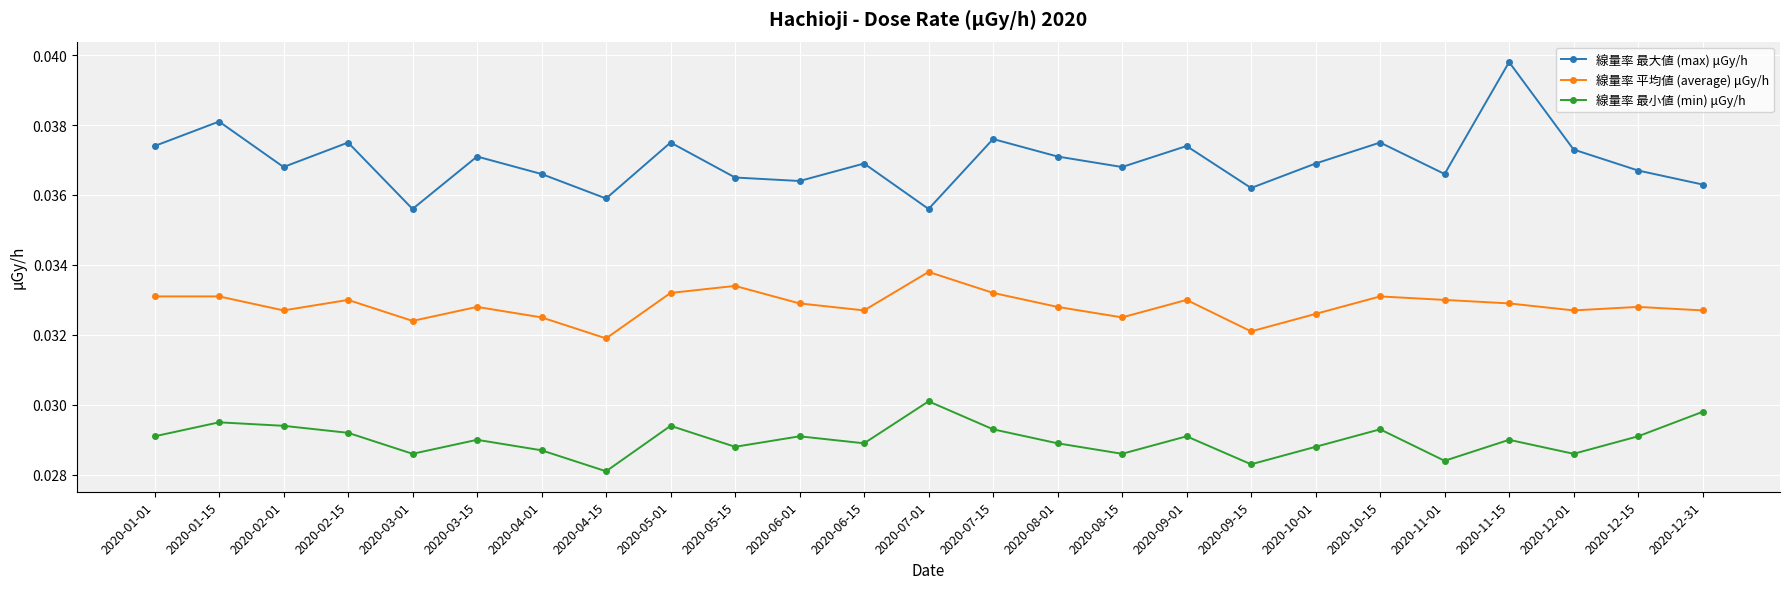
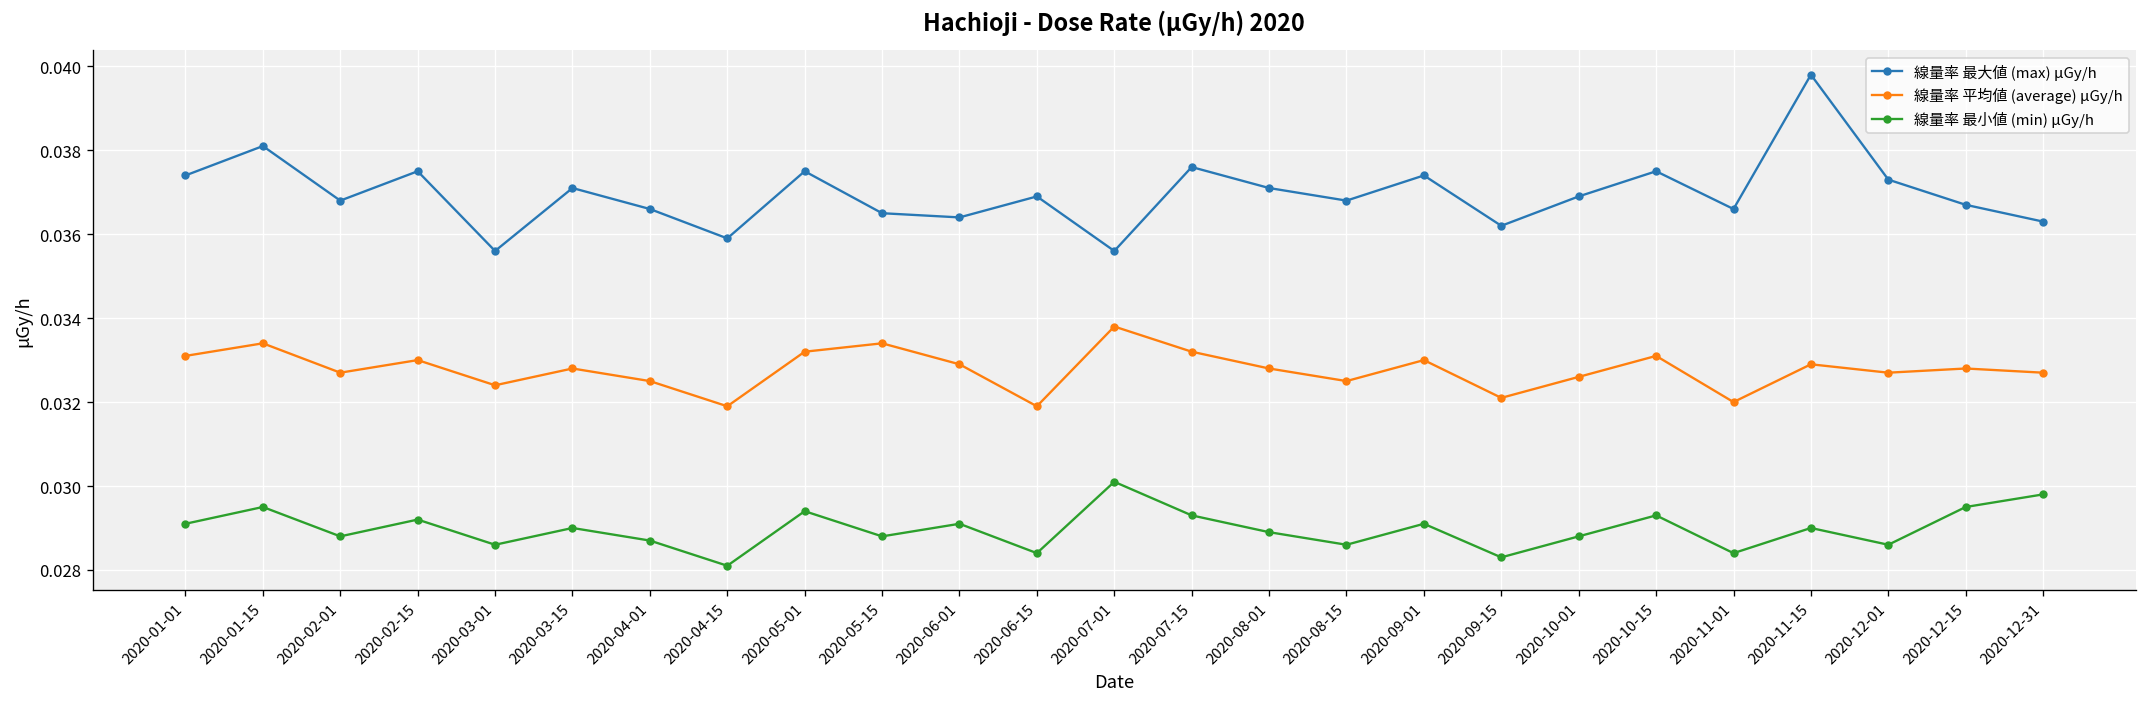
  {
    "線量率 最大値 (max) μGy/h": {
      "2020-01-01": 0.0374,
      "2020-01-15": 0.0381,
      "2020-02-01": 0.0368,
      "2020-02-15": 0.0375,
      "2020-03-01": 0.0356,
      "2020-03-15": 0.0371,
      "2020-04-01": 0.0366,
      "2020-04-15": 0.0359,
      "2020-05-01": 0.0375,
      "2020-05-15": 0.0365,
      "2020-06-01": 0.0364,
      "2020-06-15": 0.0369,
      "2020-07-01": 0.0356,
      "2020-07-15": 0.0376,
      "2020-08-01": 0.0371,
      "2020-08-15": 0.0368,
      "2020-09-01": 0.0374,
      "2020-09-15": 0.0362,
      "2020-10-01": 0.0369,
      "2020-10-15": 0.0375,
      "2020-11-01": 0.0366,
      "2020-11-15": 0.0398,
      "2020-12-01": 0.0373,
      "2020-12-15": 0.0367,
      "2020-12-31": 0.0363
    },
    "線量率 平均値 (average) μGy/h": {
      "2020-01-01": 0.0331,
-     "2020-01-15": 0.0331,
+     "2020-01-15": 0.0334,
      "2020-02-01": 0.0327,
      "2020-02-15": 0.0330,
      "2020-03-01": 0.0324,
      "2020-03-15": 0.0328,
      "2020-04-01": 0.0325,
      "2020-04-15": 0.0319,
      "2020-05-01": 0.0332,
      "2020-05-15": 0.0334,
      "2020-06-01": 0.0329,
-     "2020-06-15": 0.0327,
+     "2020-06-15": 0.0319,
      "2020-07-01": 0.0338,
      "2020-07-15": 0.0332,
      "2020-08-01": 0.0328,
      "2020-08-15": 0.0325,
      "2020-09-01": 0.0330,
      "2020-09-15": 0.0321,
      "2020-10-01": 0.0326,
      "2020-10-15": 0.0331,
-     "2020-11-01": 0.033,
+     "2020-11-01": 0.032,
      "2020-11-15": 0.0329,
      "2020-12-01": 0.0327,
      "2020-12-15": 0.0328,
      "2020-12-31": 0.0327
    },
    "線量率 最小値 (min) μGy/h": {
      "2020-01-01": 0.0291,
      "2020-01-15": 0.0295,
-     "2020-02-01": 0.0294,
+     "2020-02-01": 0.0288,
      "2020-02-15": 0.0292,
      "2020-03-01": 0.0286,
      "2020-03-15": 0.0290,
      "2020-04-01": 0.0287,
      "2020-04-15": 0.0281,
      "2020-05-01": 0.0294,
      "2020-05-15": 0.0288,
      "2020-06-01": 0.0291,
-     "2020-06-15": 0.0289,
+     "2020-06-15": 0.0284,
      "2020-07-01": 0.0301,
      "2020-07-15": 0.0293,
      "2020-08-01": 0.0289,
      "2020-08-15": 0.0286,
      "2020-09-01": 0.0291,
      "2020-09-15": 0.0283,
      "2020-10-01": 0.0288,
      "2020-10-15": 0.0293,
      "2020-11-01": 0.0284,
      "2020-11-15": 0.0290,
      "2020-12-01": 0.0286,
-     "2020-12-15": 0.0291,
+     "2020-12-15": 0.0295,
      "2020-12-31": 0.0298
    }
  }
